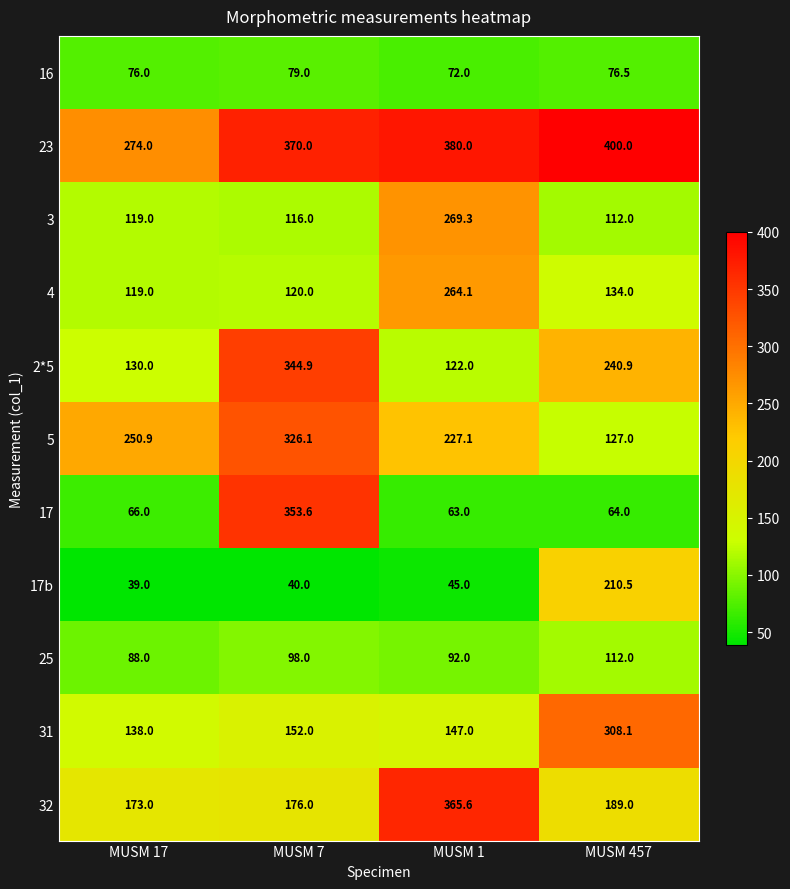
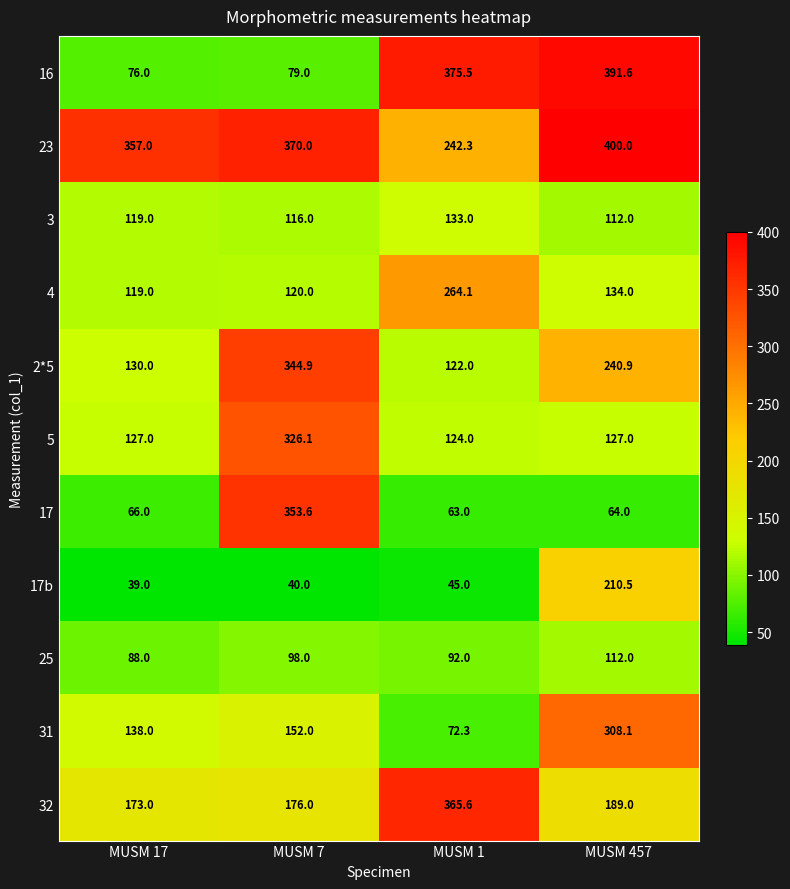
  {
    "16": {
      "MUSM 17": 76.0,
      "MUSM 7": 79.0,
-     "MUSM 1": 72.0,
-     "MUSM 457": 76.5
+     "MUSM 1": 375.5,
+     "MUSM 457": 391.6
    },
    "23": {
-     "MUSM 17": 274.0,
+     "MUSM 17": 357.0,
      "MUSM 7": 370.0,
-     "MUSM 1": 380.0,
+     "MUSM 1": 242.3,
      "MUSM 457": 400.0
    },
    "3": {
      "MUSM 17": 119.0,
      "MUSM 7": 116.0,
-     "MUSM 1": 269.3,
+     "MUSM 1": 133.0,
      "MUSM 457": 112.0
    },
    "4": {
      "MUSM 17": 119.0,
      "MUSM 7": 120.0,
      "MUSM 1": 264.1,
      "MUSM 457": 134.0
    },
    "2*5": {
      "MUSM 17": 130.0,
      "MUSM 7": 344.9,
      "MUSM 1": 122.0,
      "MUSM 457": 240.9
    },
    "5": {
-     "MUSM 17": 250.9,
+     "MUSM 17": 127.0,
      "MUSM 7": 326.1,
-     "MUSM 1": 227.1,
+     "MUSM 1": 124.0,
      "MUSM 457": 127.0
    },
    "17": {
      "MUSM 17": 66.0,
      "MUSM 7": 353.6,
      "MUSM 1": 63.0,
      "MUSM 457": 64.0
    },
    "17b": {
      "MUSM 17": 39.0,
      "MUSM 7": 40.0,
      "MUSM 1": 45.0,
      "MUSM 457": 210.5
    },
    "25": {
      "MUSM 17": 88.0,
      "MUSM 7": 98.0,
      "MUSM 1": 92.0,
      "MUSM 457": 112.0
    },
    "31": {
      "MUSM 17": 138.0,
      "MUSM 7": 152.0,
-     "MUSM 1": 147.0,
+     "MUSM 1": 72.3,
      "MUSM 457": 308.1
    },
    "32": {
      "MUSM 17": 173.0,
      "MUSM 7": 176.0,
      "MUSM 1": 365.6,
      "MUSM 457": 189.0
    }
  }
